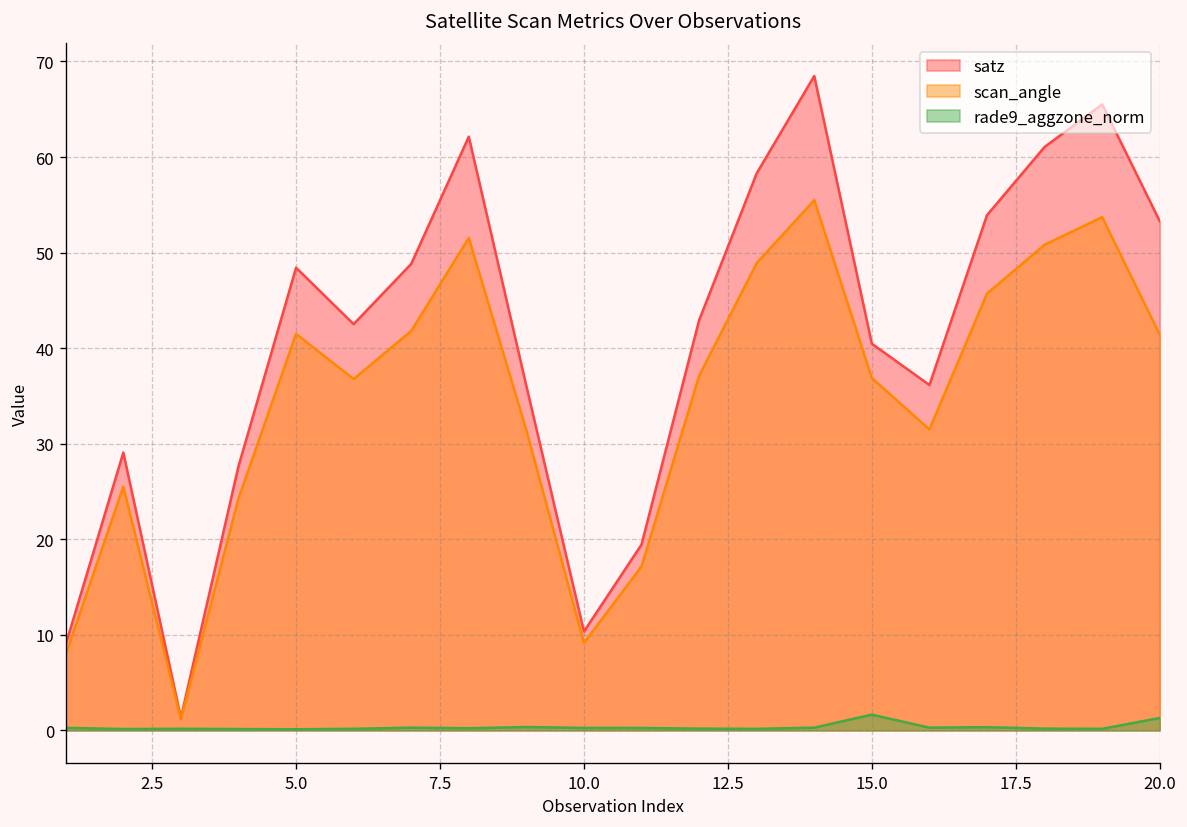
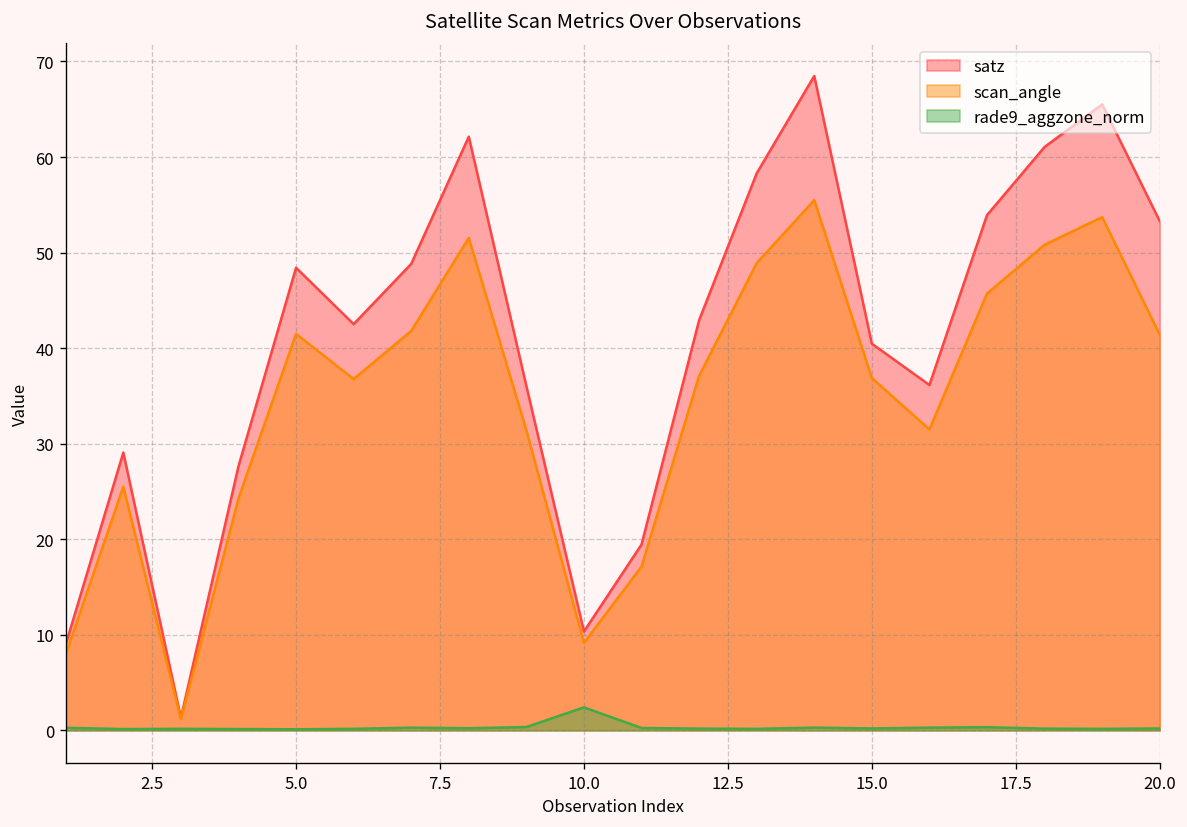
  {
    "satz": {
      "5.0": 48,
      "10.0": 10,
      "15.0": 40,
      "20.0": 53
    },
    "scan_angle": {
      "5.0": 41,
      "10.0": 9,
      "15.0": 37,
      "20.0": 41
    },
    "rade9_aggzone_norm": {
      "5.0": 0,
-     "10.0": 0,
-     "15.0": 2,
-     "20.0": 1
+     "10.0": 2,
+     "15.0": 0,
+     "20.0": 0
    }
  }
